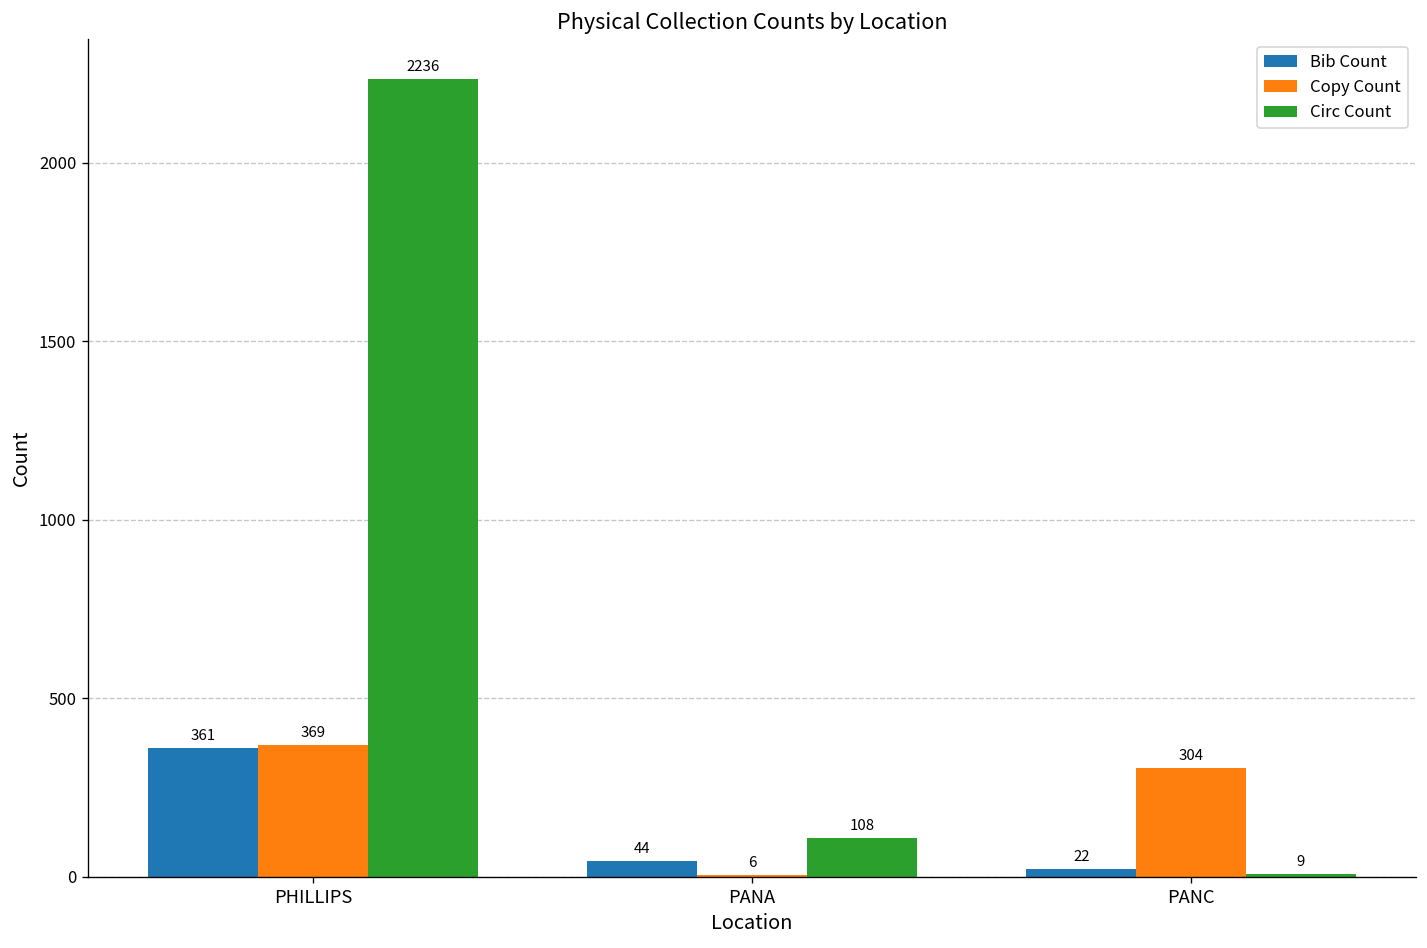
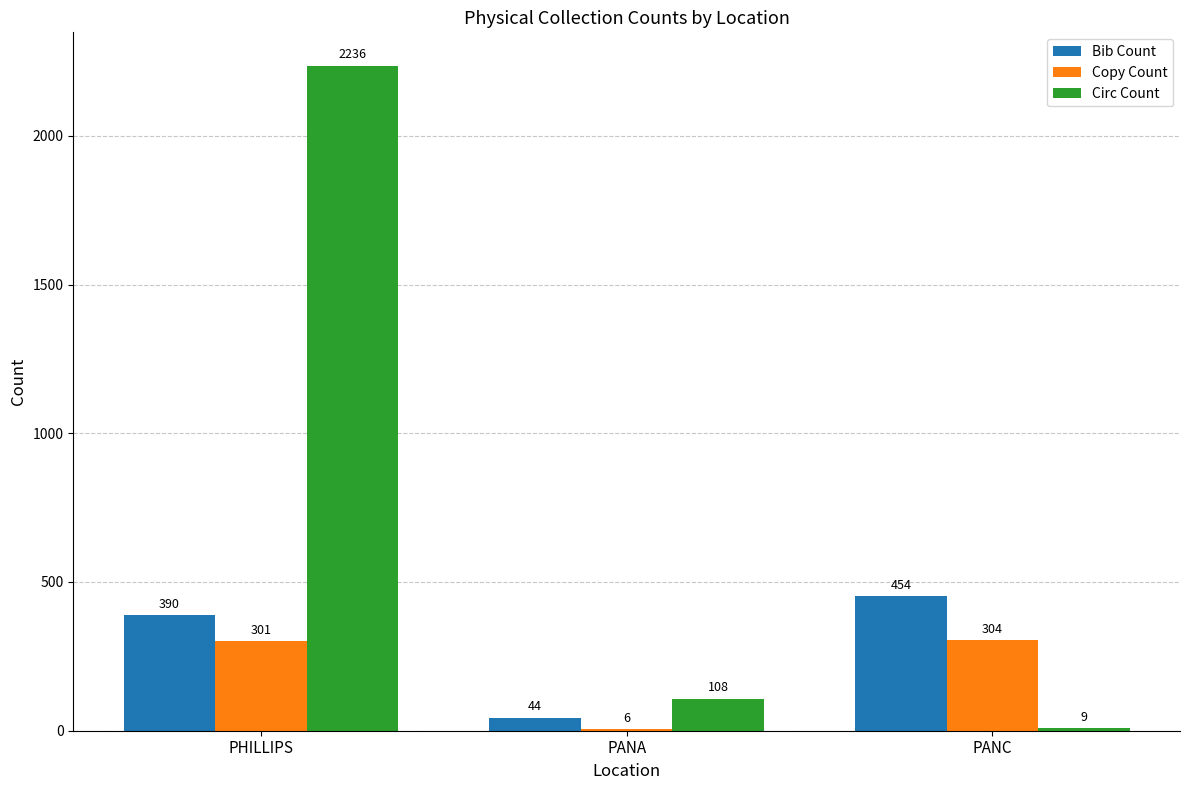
  {
    "Bib Count": {
-     "PHILLIPS": 361,
+     "PHILLIPS": 390,
      "PANA": 44,
-     "PANC": 22
+     "PANC": 454
    },
    "Copy Count": {
-     "PHILLIPS": 369,
+     "PHILLIPS": 301,
      "PANA": 6,
      "PANC": 304
    },
    "Circ Count": {
      "PHILLIPS": 2236,
      "PANA": 108,
      "PANC": 9
    }
  }
